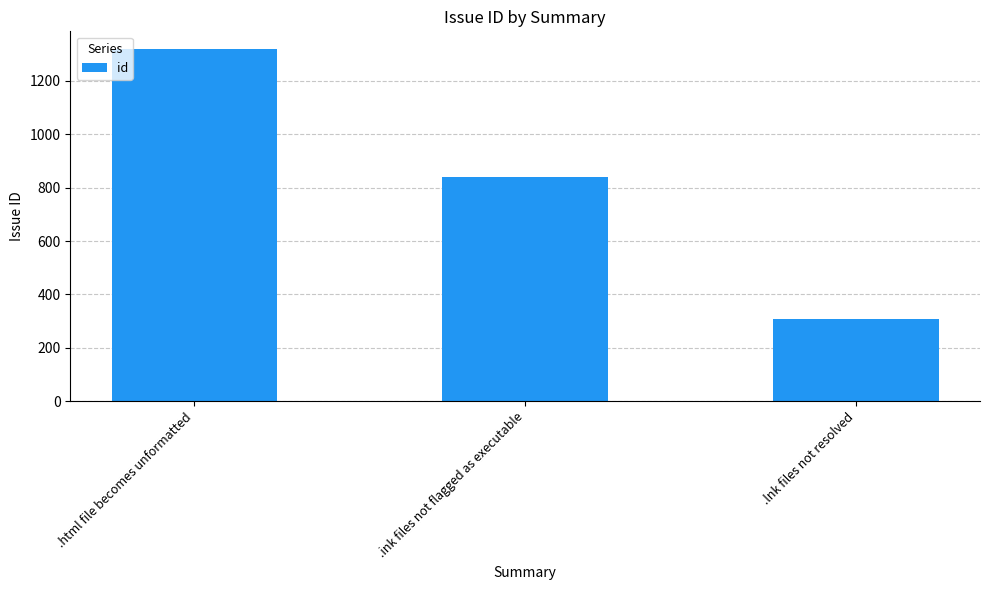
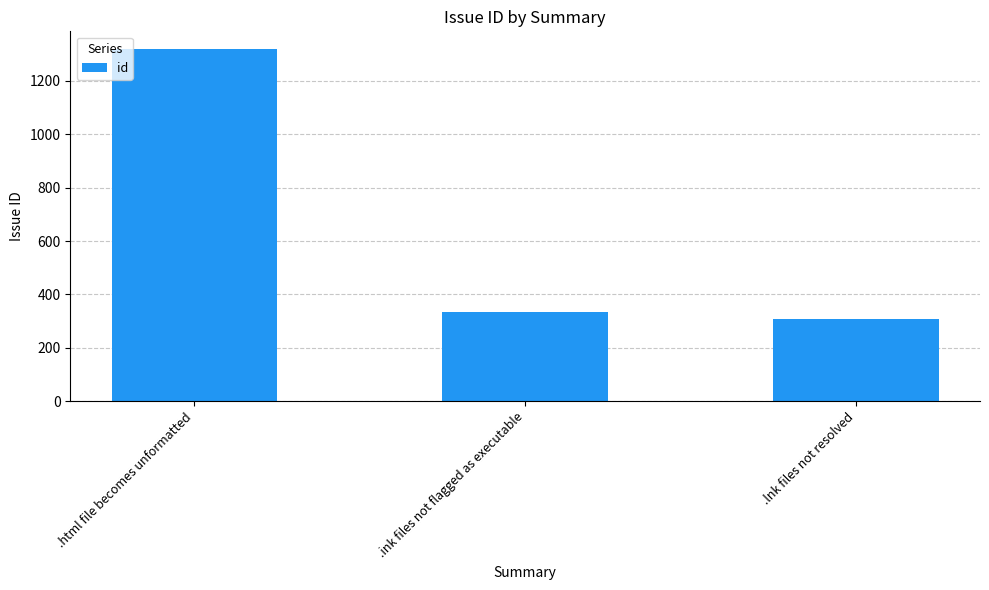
  {
    ".html file becomes unformatted": 1320,
-   ".ink files not flagged as executable": 840,
+   ".ink files not flagged as executable": 330,
    ".lnk files not resolved": 310
  }
